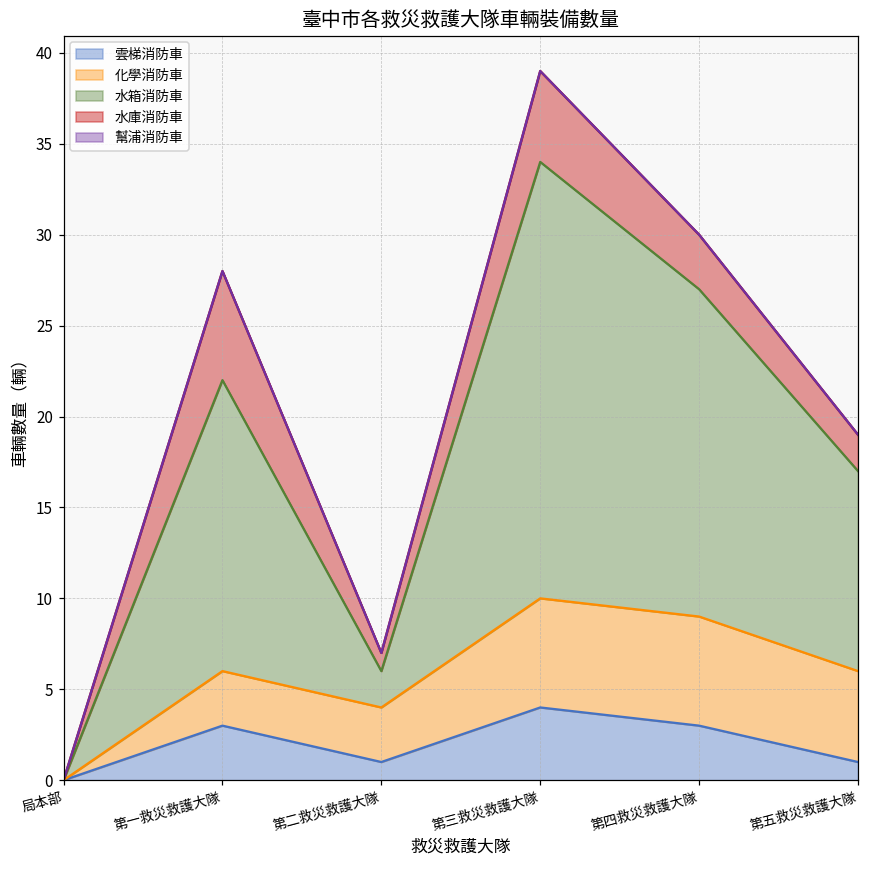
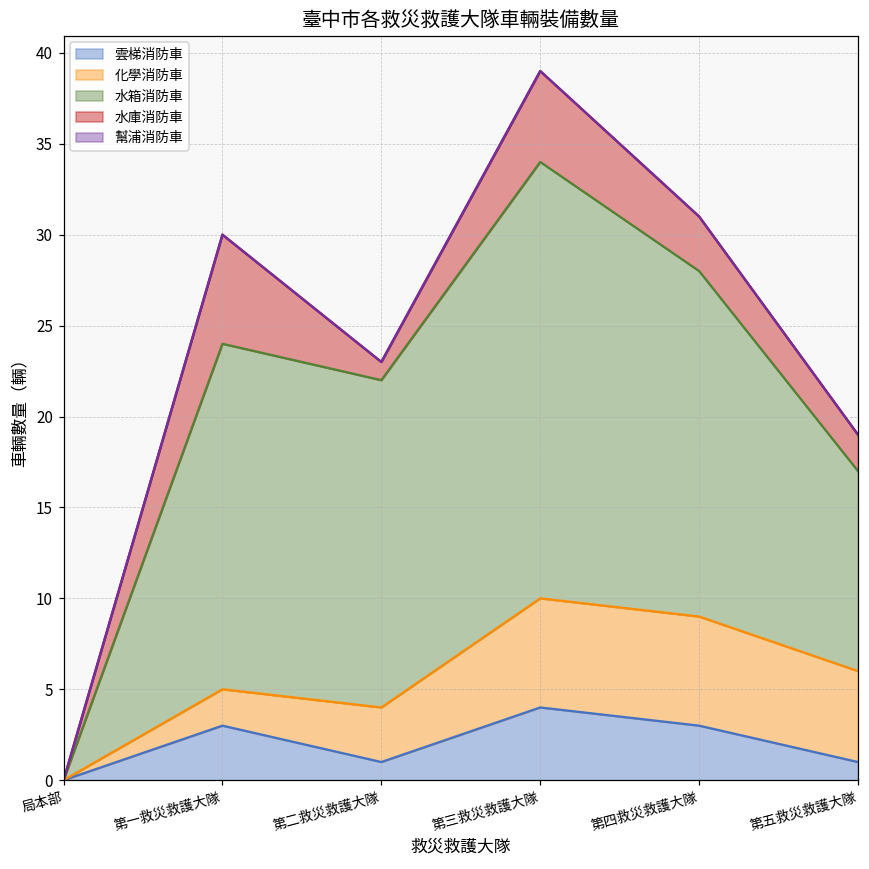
  {
    "化學消防車": {
-     "第一救災救護大隊": 3,
+     "第一救災救護大隊": 2,
      "第二救災救護大隊": 3,
      "第三救災救護大隊": 6,
      "第四救災救護大隊": 6,
      "第五救災救護大隊": 5
    },
    "水箱消防車": {
-     "第一救災救護大隊": 16,
-     "第二救災救護大隊": 2,
+     "第一救災救護大隊": 19,
+     "第二救災救護大隊": 18,
      "第三救災救護大隊": 24,
-     "第四救災救護大隊": 18,
+     "第四救災救護大隊": 19,
      "第五救災救護大隊": 11
    }
  }
